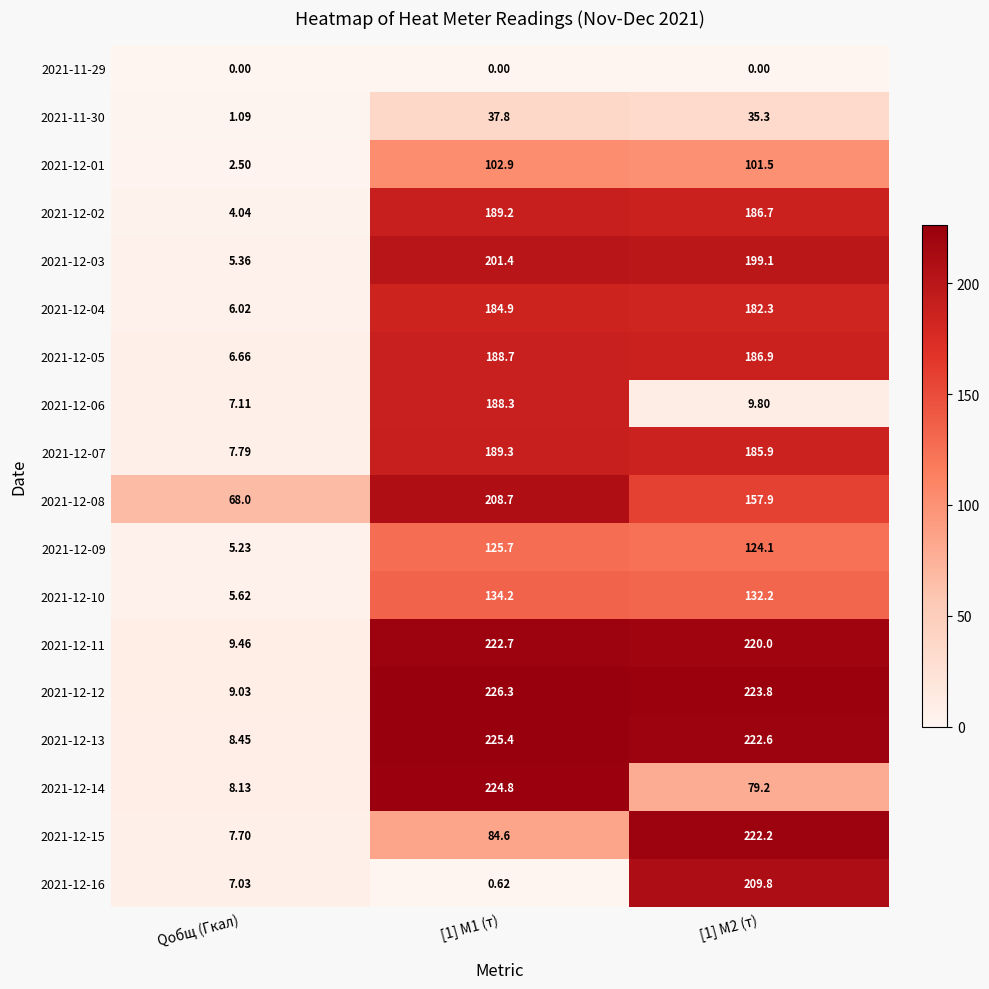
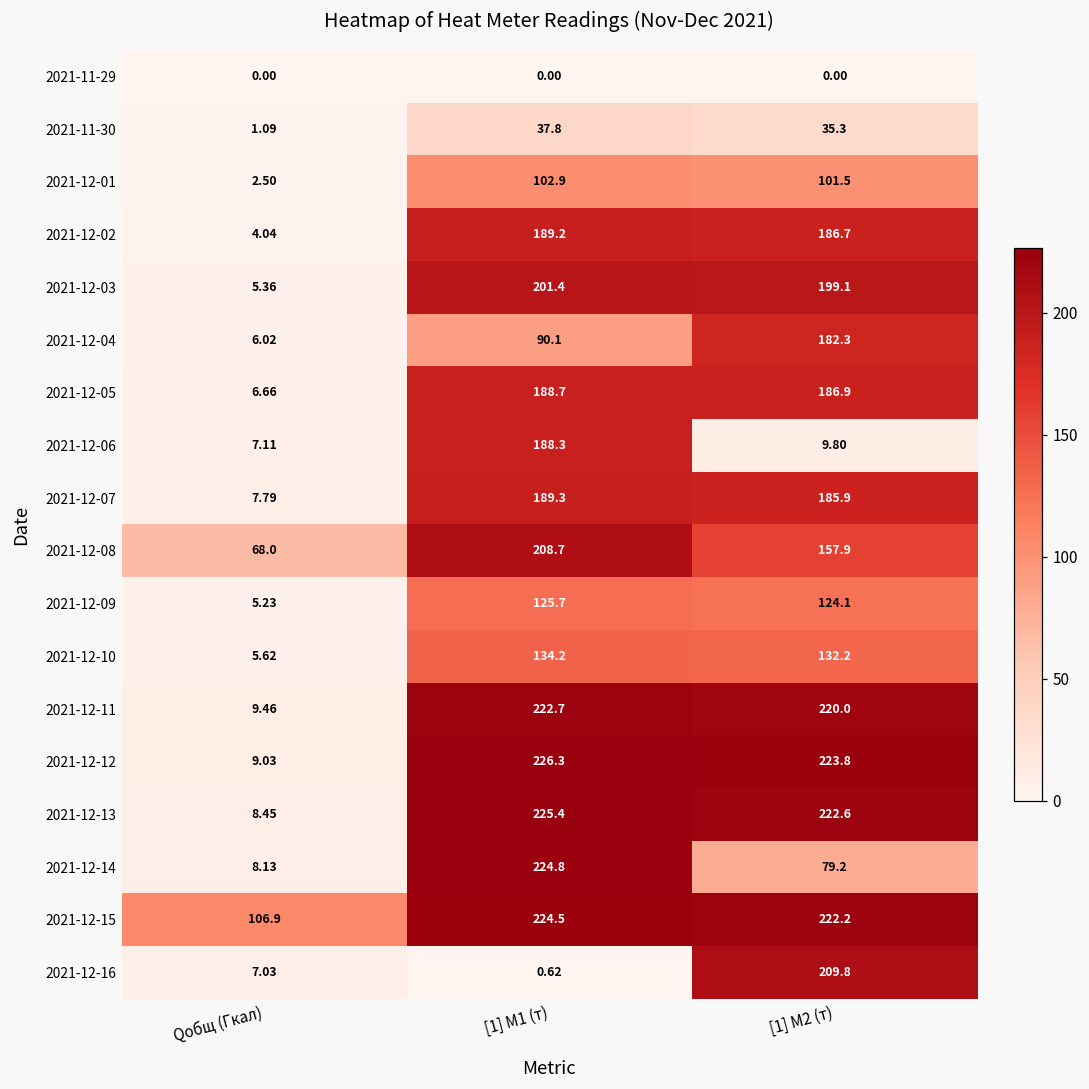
  {
    "2021-11-29": {
      "Qобщ (Гкал)": 0.00,
      "[1] M1 (т)": 0.00,
      "[1] M2 (т)": 0.00
    },
    "2021-11-30": {
      "Qобщ (Гкал)": 1.09,
      "[1] M1 (т)": 37.8,
      "[1] M2 (т)": 35.3
    },
    "2021-12-01": {
      "Qобщ (Гкал)": 2.50,
      "[1] M1 (т)": 102.9,
      "[1] M2 (т)": 101.5
    },
    "2021-12-02": {
      "Qобщ (Гкал)": 4.04,
      "[1] M1 (т)": 189.2,
      "[1] M2 (т)": 186.7
    },
    "2021-12-03": {
      "Qобщ (Гкал)": 5.36,
      "[1] M1 (т)": 201.4,
      "[1] M2 (т)": 199.1
    },
    "2021-12-04": {
      "Qобщ (Гкал)": 6.02,
-     "[1] M1 (т)": 184.9,
+     "[1] M1 (т)": 90.1,
      "[1] M2 (т)": 182.3
    },
    "2021-12-05": {
      "Qобщ (Гкал)": 6.66,
      "[1] M1 (т)": 188.7,
      "[1] M2 (т)": 186.9
    },
    "2021-12-06": {
      "Qобщ (Гкал)": 7.11,
      "[1] M1 (т)": 188.3,
      "[1] M2 (т)": 9.80
    },
    "2021-12-07": {
      "Qобщ (Гкал)": 7.79,
      "[1] M1 (т)": 189.3,
      "[1] M2 (т)": 185.9
    },
    "2021-12-08": {
      "Qобщ (Гкал)": 68.0,
      "[1] M1 (т)": 208.7,
      "[1] M2 (т)": 157.9
    },
    "2021-12-09": {
      "Qобщ (Гкал)": 5.23,
      "[1] M1 (т)": 125.7,
      "[1] M2 (т)": 124.1
    },
    "2021-12-10": {
      "Qобщ (Гкал)": 5.62,
      "[1] M1 (т)": 134.2,
      "[1] M2 (т)": 132.2
    },
    "2021-12-11": {
      "Qобщ (Гкал)": 9.46,
      "[1] M1 (т)": 222.7,
      "[1] M2 (т)": 220.0
    },
    "2021-12-12": {
      "Qобщ (Гкал)": 9.03,
      "[1] M1 (т)": 226.3,
      "[1] M2 (т)": 223.8
    },
    "2021-12-13": {
      "Qобщ (Гкал)": 8.45,
      "[1] M1 (т)": 225.4,
      "[1] M2 (т)": 222.6
    },
    "2021-12-14": {
      "Qобщ (Гкал)": 8.13,
      "[1] M1 (т)": 224.8,
      "[1] M2 (т)": 79.2
    },
    "2021-12-15": {
-     "Qобщ (Гкал)": 7.70,
-     "[1] M1 (т)": 84.6,
+     "Qобщ (Гкал)": 106.9,
+     "[1] M1 (т)": 224.5,
      "[1] M2 (т)": 222.2
    },
    "2021-12-16": {
      "Qобщ (Гкал)": 7.03,
      "[1] M1 (т)": 0.62,
      "[1] M2 (т)": 209.8
    }
  }
